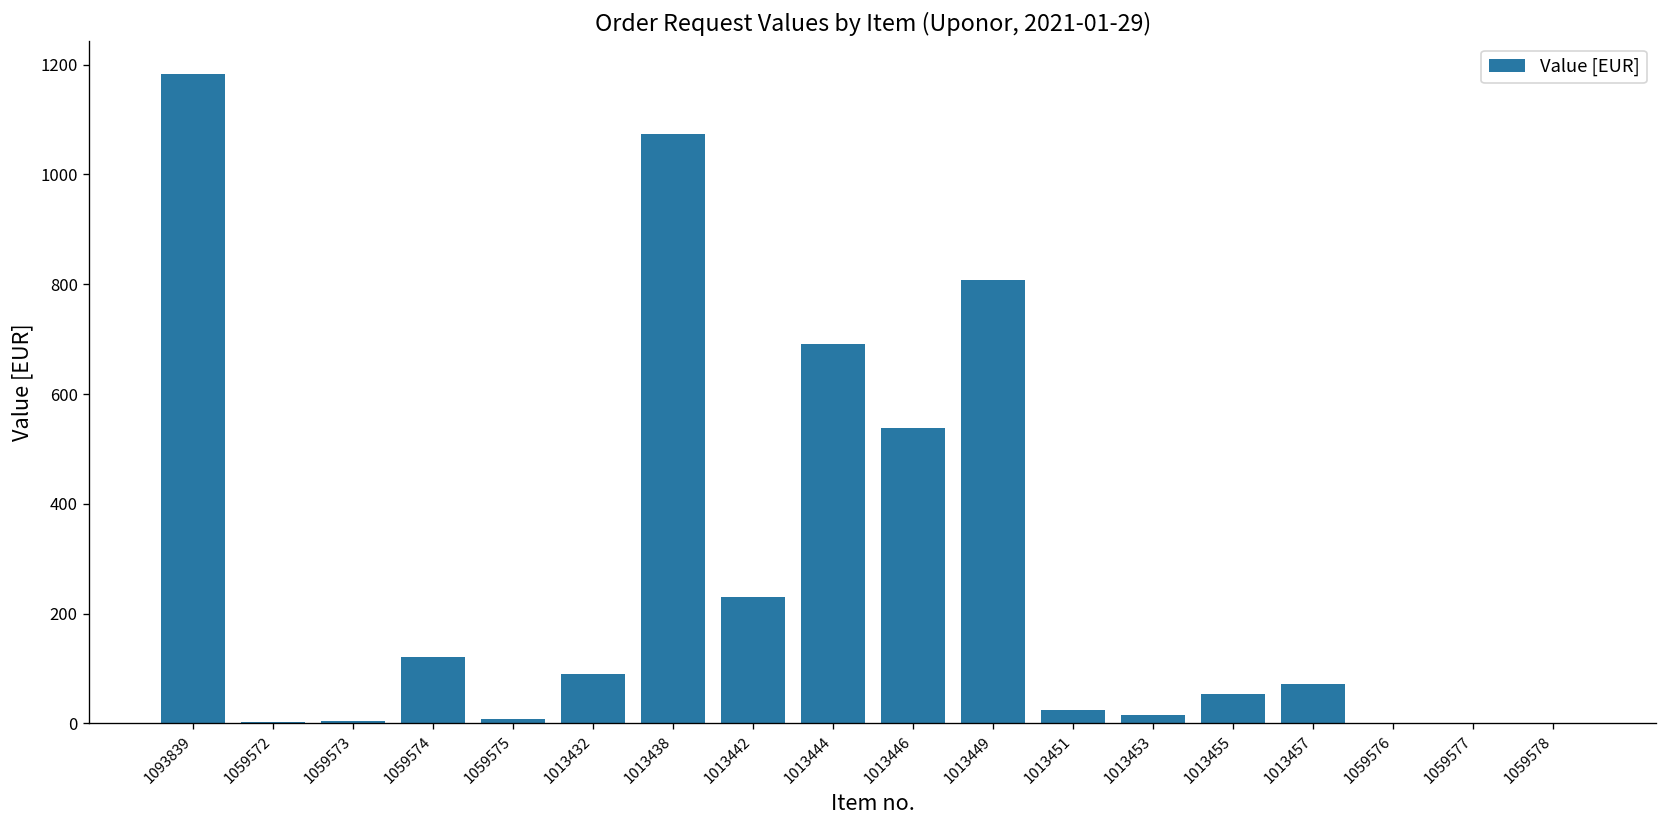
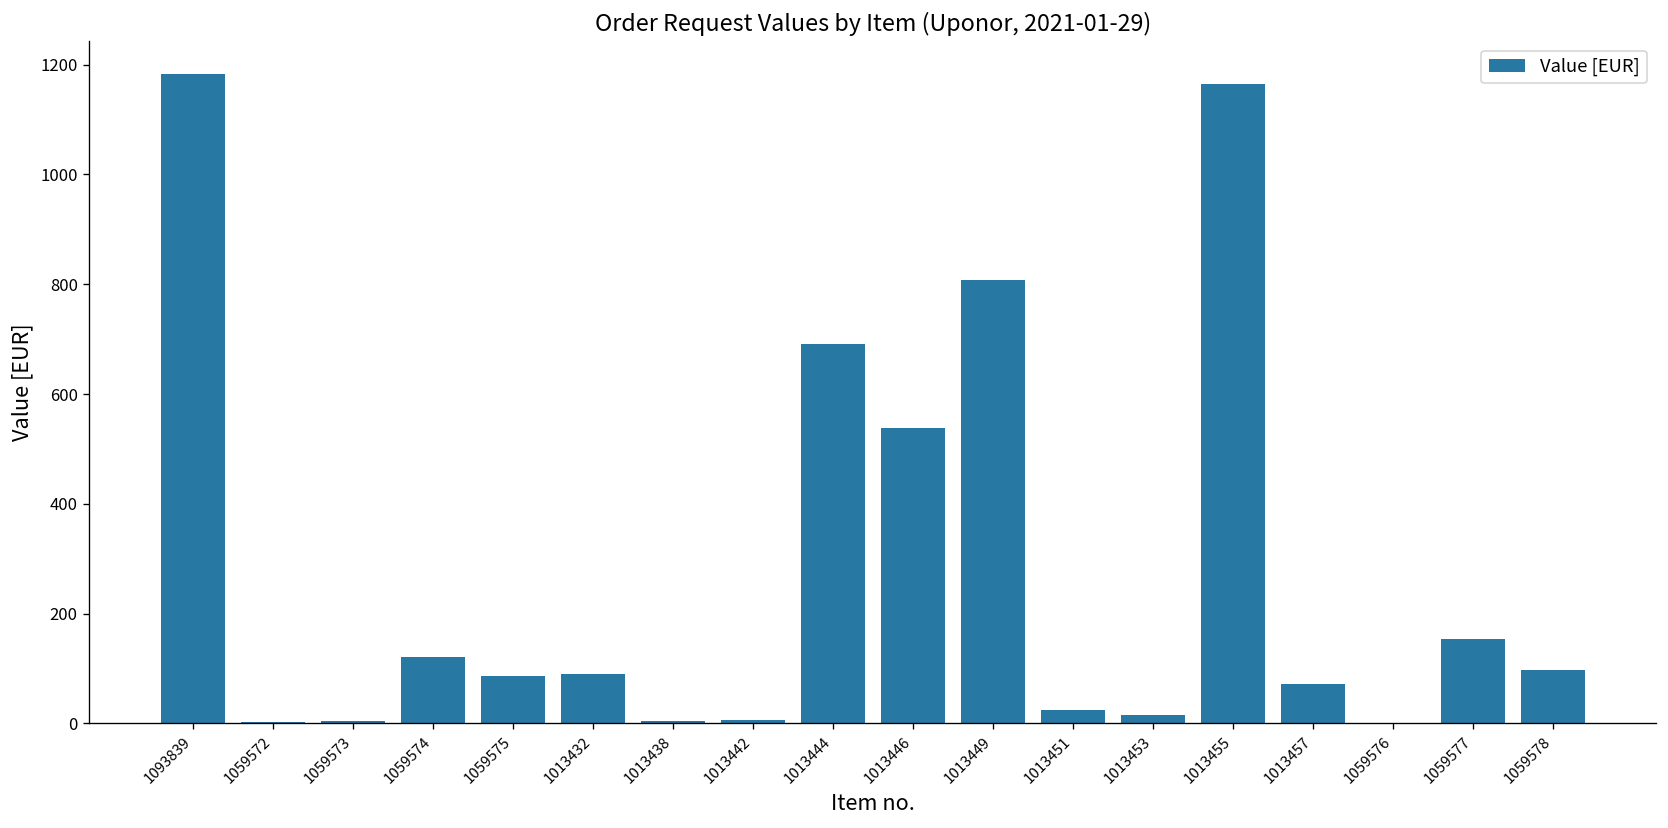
  {
    "1093839": 1180,
    "1059574": 120,
-   "1059575": 10,
+   "1059575": 90,
    "1013432": 90,
-   "1013438": 1070,
-   "1013442": 230,
+   "1013438": 0,
+   "1013442": 10,
    "1013444": 690,
    "1013446": 540,
    "1013449": 810,
    "1013451": 30,
    "1013453": 10,
-   "1013455": 50,
+   "1013455": 1170,
    "1013457": 70,
-   "1059577": 0,
-   "1059578": 0
+   "1059577": 150,
+   "1059578": 100
  }
